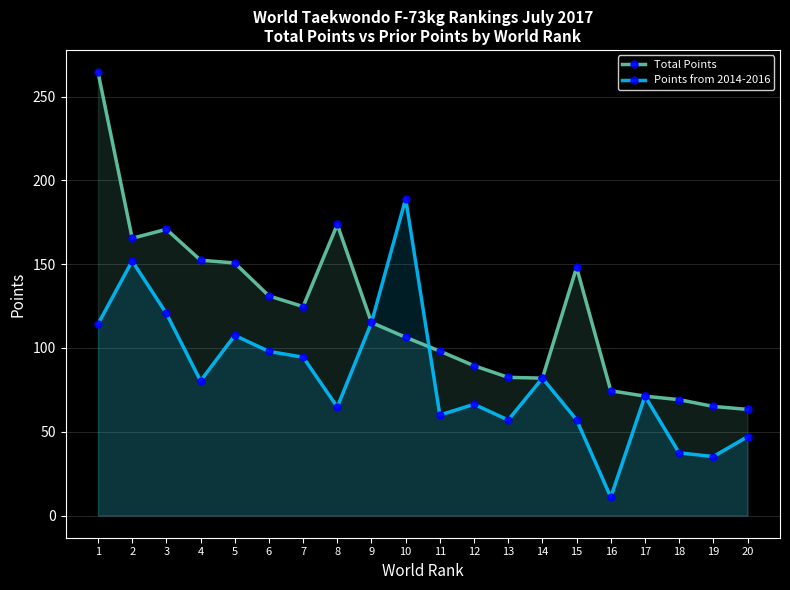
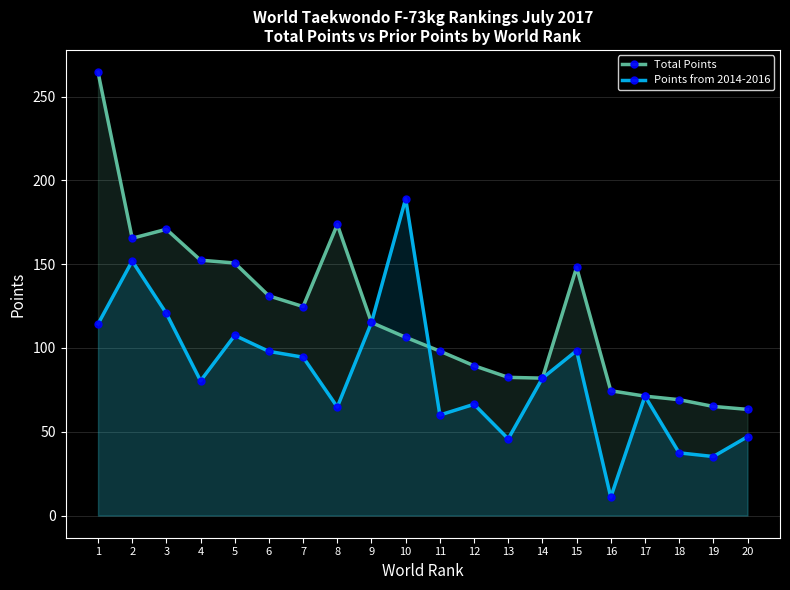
  {
    "Total Points": {
      "1": 265,
      "2": 165,
      "3": 171,
      "4": 152,
      "5": 151,
      "6": 131,
      "7": 125,
      "8": 174,
      "10": 106,
      "11": 98,
      "12": 89,
      "13": 82,
      "15": 148,
      "16": 74,
      "18": 69,
      "19": 65,
      "20": 63
    },
    "Points from 2014-2016": {
      "1": 114,
      "2": 152,
      "3": 121,
      "4": 80,
      "5": 108,
      "6": 98,
      "7": 95,
      "8": 65,
      "10": 189,
      "11": 60,
      "12": 66,
-     "13": 57,
-     "15": 57,
+     "13": 46,
+     "15": 98,
      "16": 11,
      "18": 37,
      "19": 35,
      "20": 47
    }
  }
